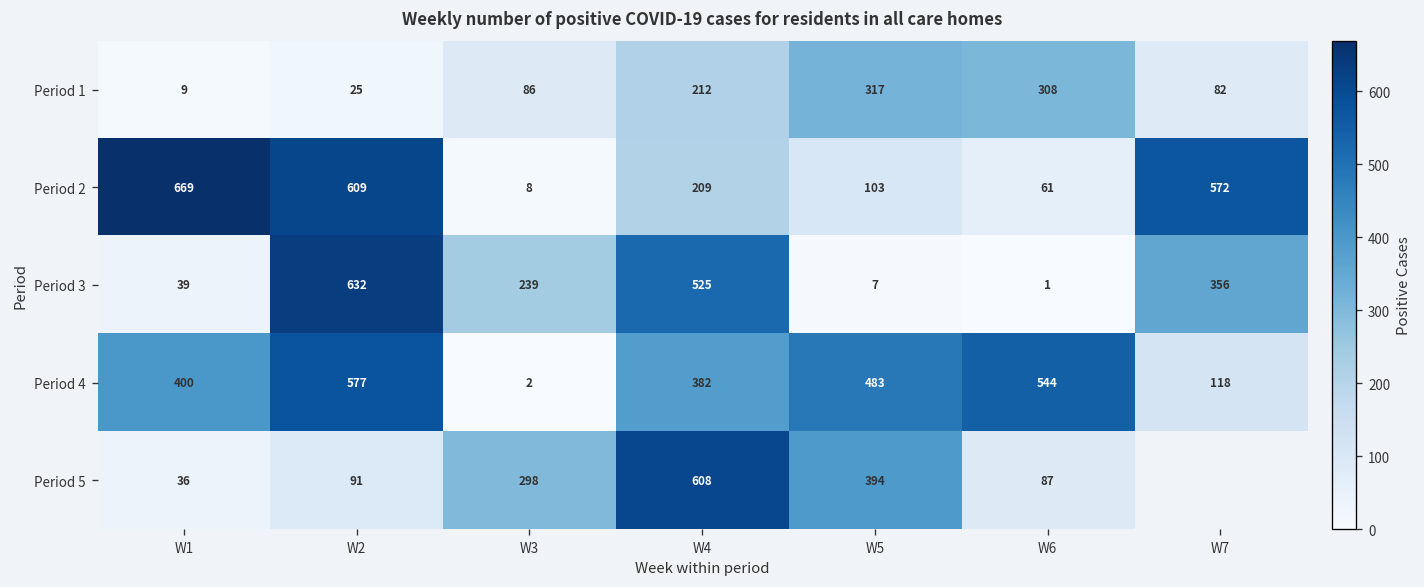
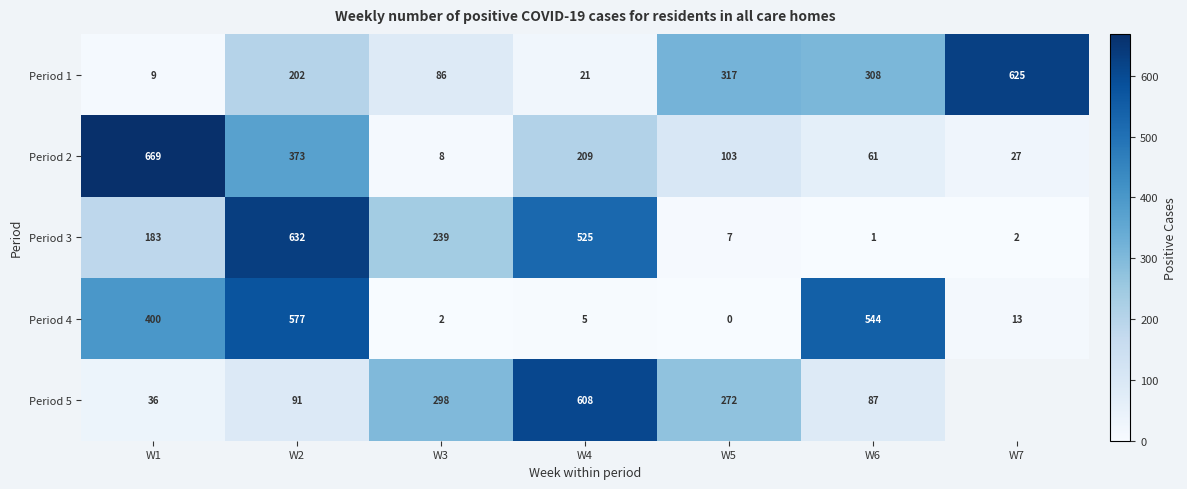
  {
    "Period 1": {
      "W1": 9,
-     "W2": 25,
+     "W2": 202,
      "W3": 86,
-     "W4": 212,
+     "W4": 21,
      "W5": 317,
      "W6": 308,
-     "W7": 82
+     "W7": 625
    },
    "Period 2": {
      "W1": 669,
-     "W2": 609,
+     "W2": 373,
      "W3": 8,
      "W4": 209,
      "W5": 103,
      "W6": 61,
-     "W7": 572
+     "W7": 27
    },
    "Period 3": {
-     "W1": 39,
+     "W1": 183,
      "W2": 632,
      "W3": 239,
      "W4": 525,
      "W5": 7,
      "W6": 1,
-     "W7": 356
+     "W7": 2
    },
    "Period 4": {
      "W1": 400,
      "W2": 577,
      "W3": 2,
-     "W4": 382,
-     "W5": 483,
+     "W4": 5,
+     "W5": 0,
      "W6": 544,
-     "W7": 118
+     "W7": 13
    },
    "Period 5": {
      "W1": 36,
      "W2": 91,
      "W3": 298,
      "W4": 608,
-     "W5": 394,
+     "W5": 272,
      "W6": 87
    }
  }
